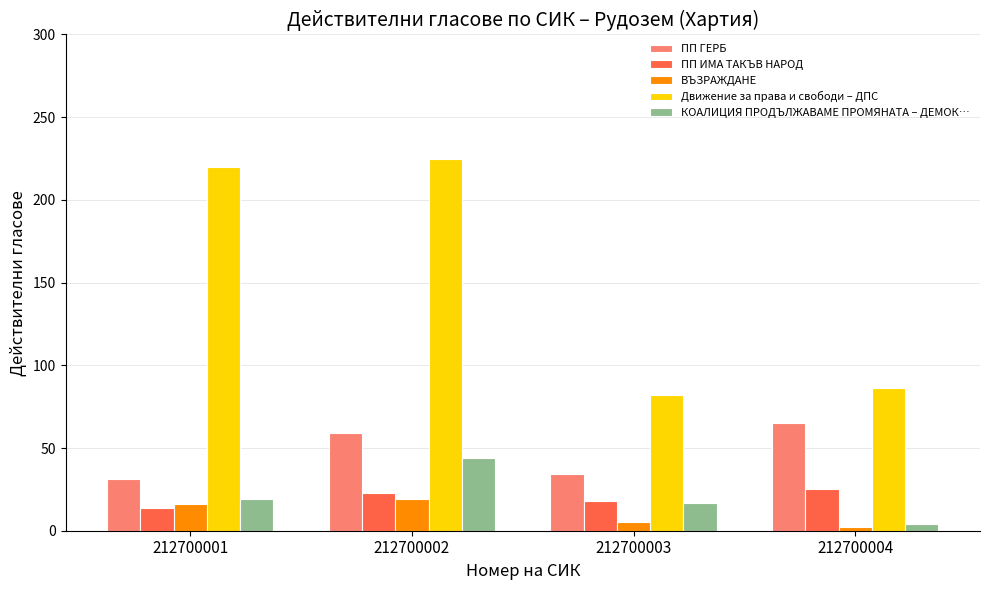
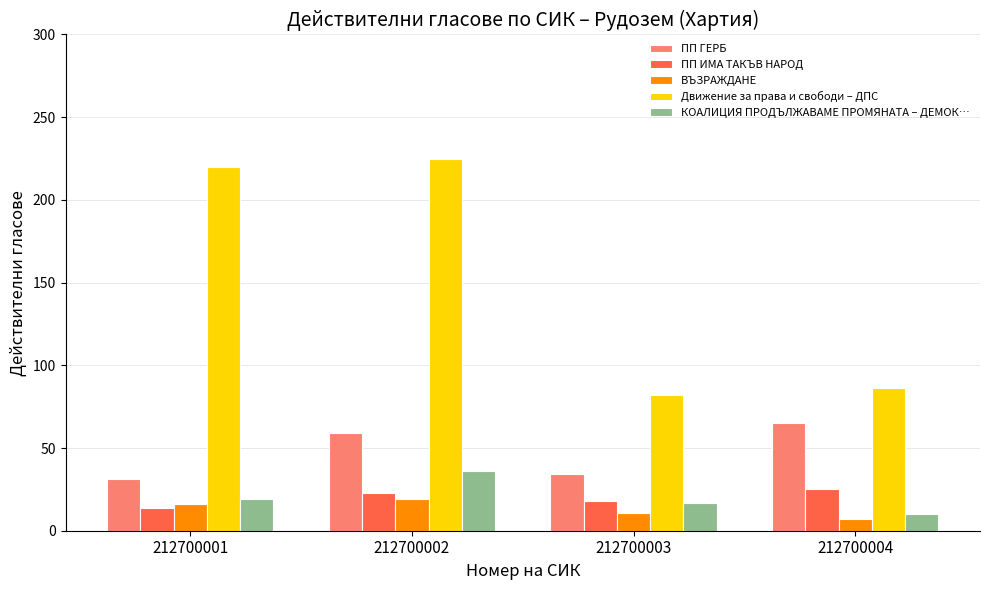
  {
    "ВЪЗРАЖДАНЕ": {
      "212700001": 16,
      "212700002": 19,
-     "212700003": 5,
-     "212700004": 2
+     "212700003": 11,
+     "212700004": 7
    },
    "Движение за права и свободи – ДПС": {
      "212700001": 220,
      "212700002": 225,
      "212700003": 82,
      "212700004": 86
    },
    "КОАЛИЦИЯ ПРОДЪЛЖАВАМЕ ПРОМЯНАТА – ДЕМОК…": {
      "212700001": 19,
-     "212700002": 44,
+     "212700002": 36,
      "212700003": 17,
-     "212700004": 4
+     "212700004": 10
    }
  }
